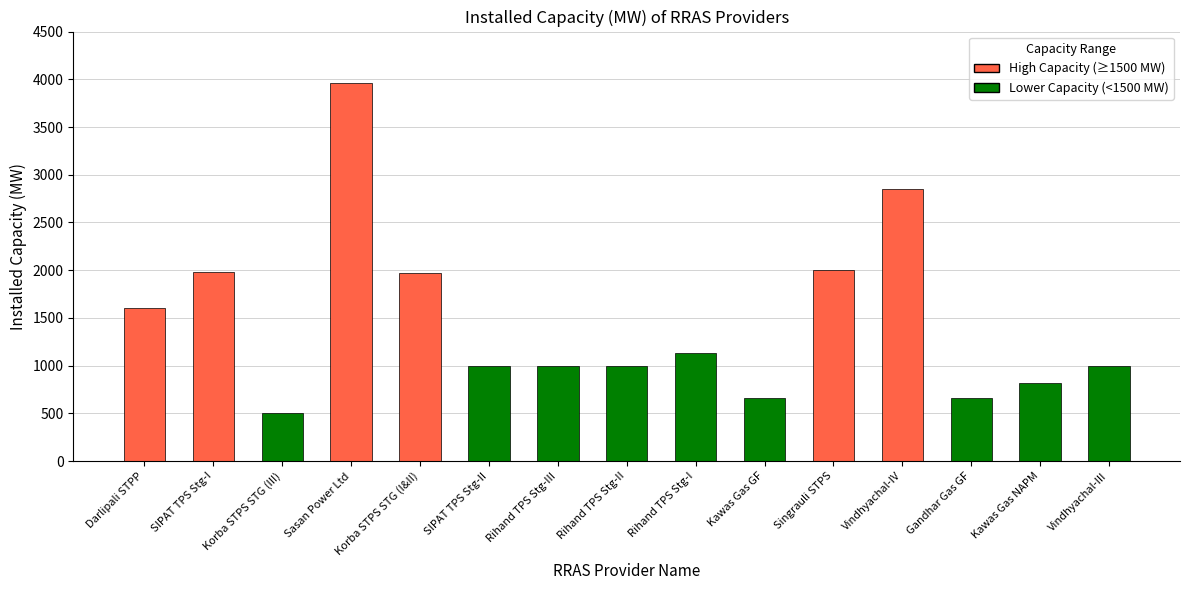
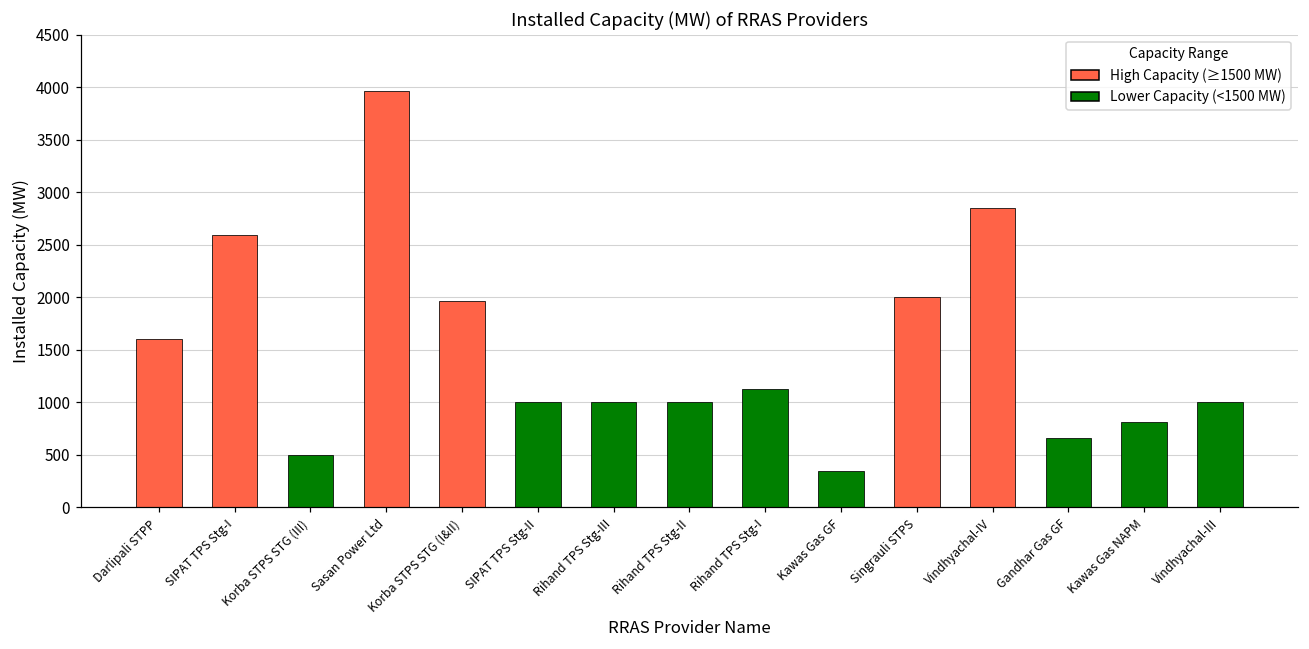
  {
    "Darlipali STPP": 1600,
-   "SIPAT TPS Stg-I": 2000,
+   "SIPAT TPS Stg-I": 2600,
    "Korba STPS STG (III)": 500,
    "Sasan Power Ltd": 4000,
    "Korba STPS STG (I&II)": 2000,
    "SIPAT TPS Stg-II": 1000,
    "Rihand TPS Stg-III": 1000,
    "Rihand TPS Stg-II": 1000,
    "Rihand TPS Stg-I": 1100,
-   "Kawas Gas GF": 700,
+   "Kawas Gas GF": 300,
    "Singrauli STPS": 2000,
    "Vindhyachal-IV": 2800,
    "Gandhar Gas GF": 700,
    "Kawas Gas NAPM": 800,
    "Vindhyachal-III": 1000
  }
